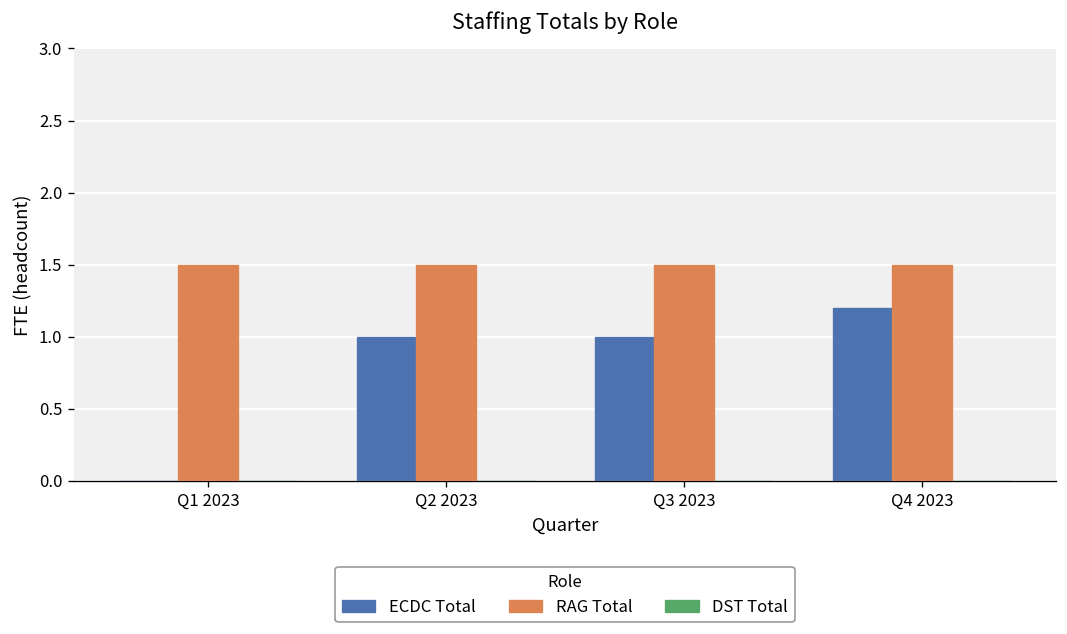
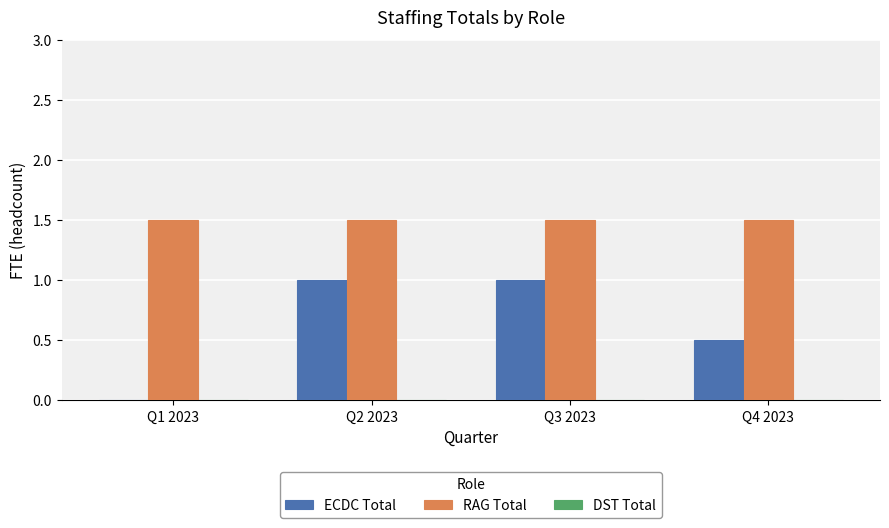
  {
    "ECDC Total": {
      "Q1 2023": 0.0,
      "Q2 2023": 1.0,
      "Q3 2023": 1.0,
-     "Q4 2023": 1.2
+     "Q4 2023": 0.5
    },
    "RAG Total": {
      "Q1 2023": 1.5,
      "Q2 2023": 1.5,
      "Q3 2023": 1.5,
      "Q4 2023": 1.5
    },
    "DST Total": {
      "Q1 2023": 0.0,
      "Q2 2023": 0.0,
      "Q3 2023": 0.0,
      "Q4 2023": 0.0
    }
  }
